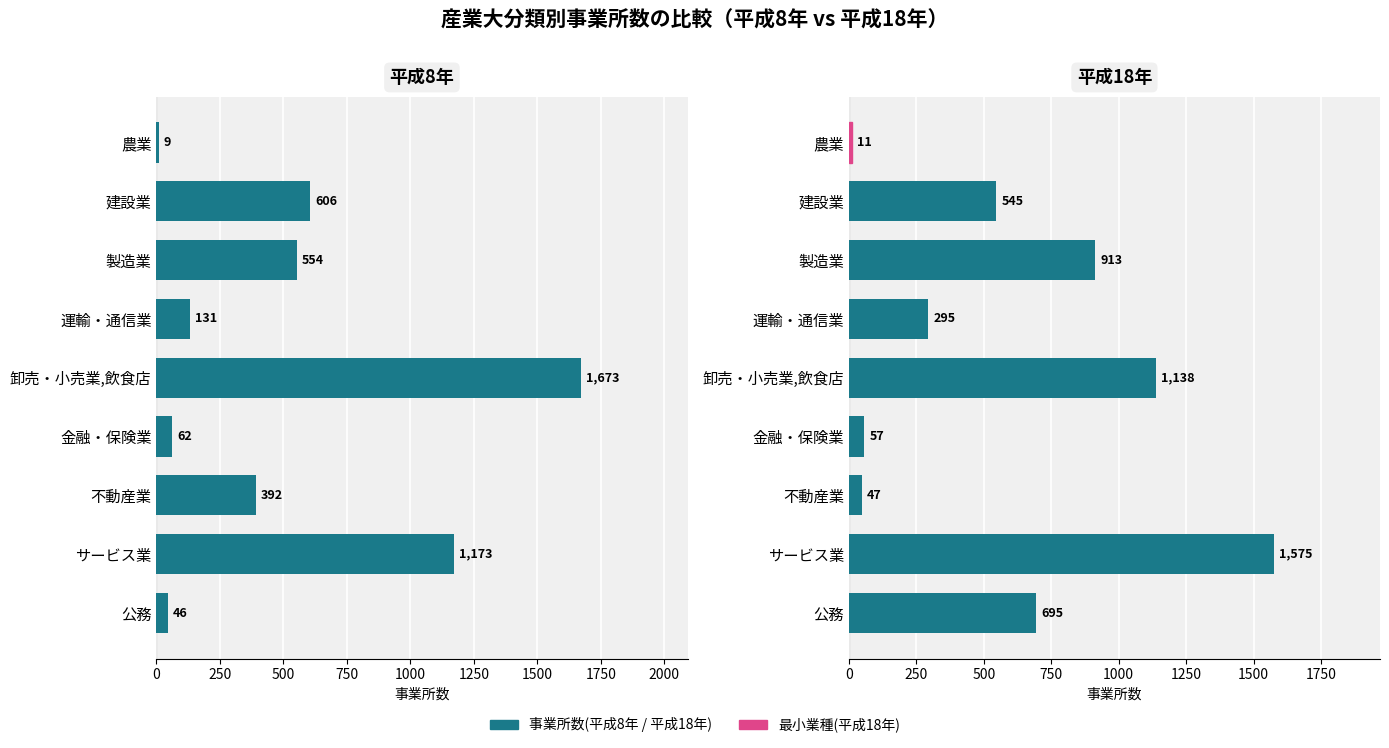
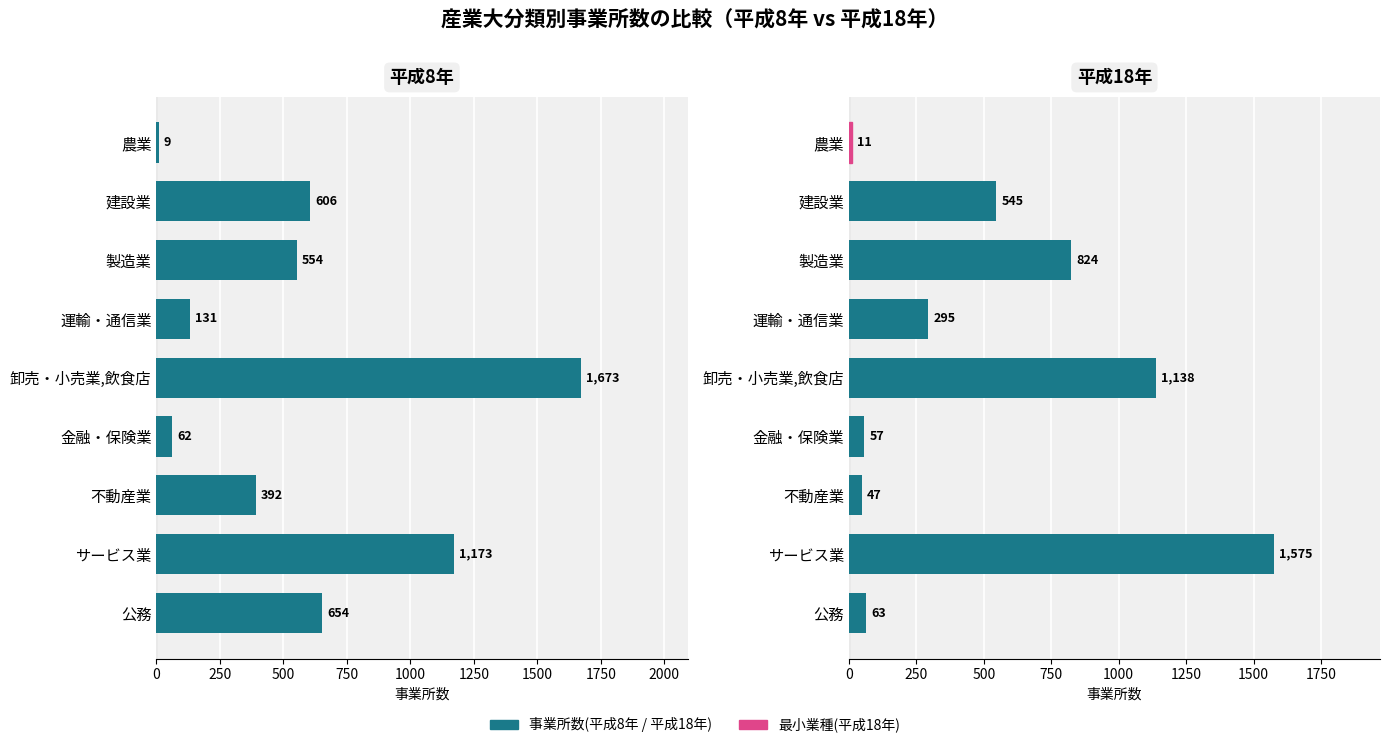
  {
    "平成8年": {
      "農業": "9",
      "建設業": "606",
      "製造業": "554",
      "運輸・通信業": "131",
      "卸売・小売業,飲食店": "1,673",
      "金融・保険業": "62",
      "不動産業": "392",
      "サービス業": "1,173",
-     "公務": "46"
+     "公務": "654"
    },
    "平成18年": {
      "農業": "11",
      "建設業": "545",
-     "製造業": "913",
+     "製造業": "824",
      "運輸・通信業": "295",
      "卸売・小売業,飲食店": "1,138",
      "金融・保険業": "57",
      "不動産業": "47",
      "サービス業": "1,575",
-     "公務": "695"
+     "公務": "63"
    }
  }
